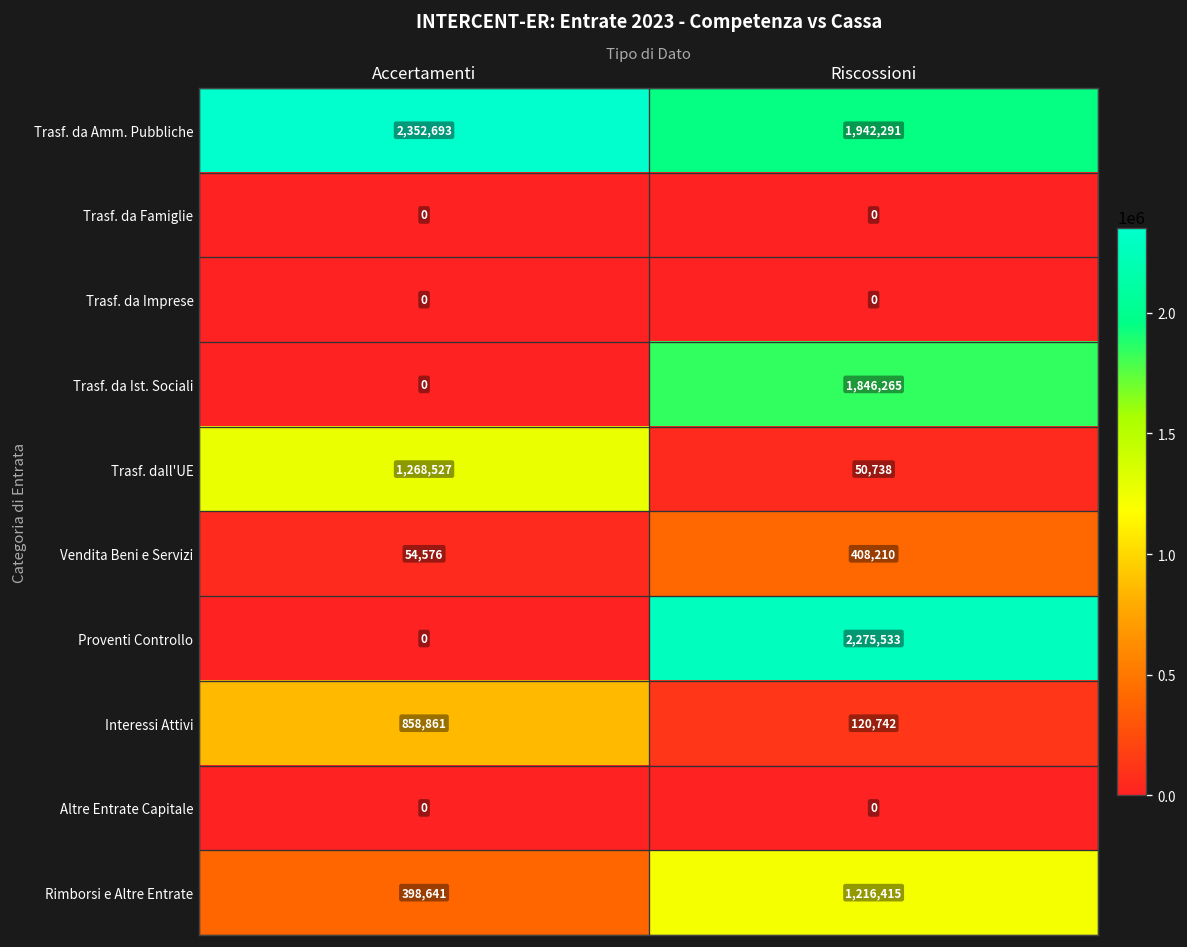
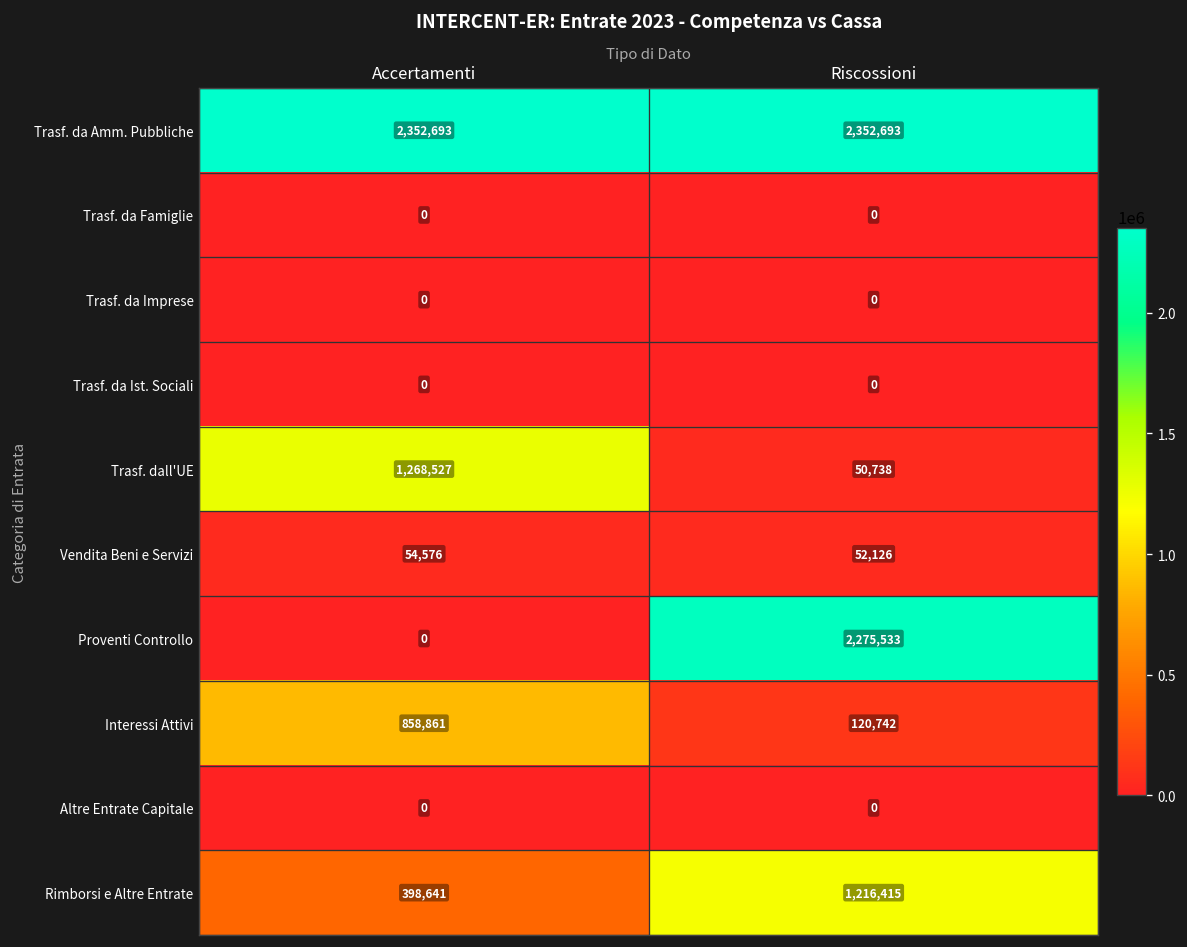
  {
    "Trasf. da Amm. Pubbliche": {
-     "Riscossioni": "1,942,291"
+     "Riscossioni": "2,352,693"
    },
    "Trasf. da Ist. Sociali": {
-     "Riscossioni": "1,846,265"
+     "Riscossioni": "0"
    },
    "Vendita Beni e Servizi": {
-     "Riscossioni": "408,210"
+     "Riscossioni": "52,126"
    }
  }
